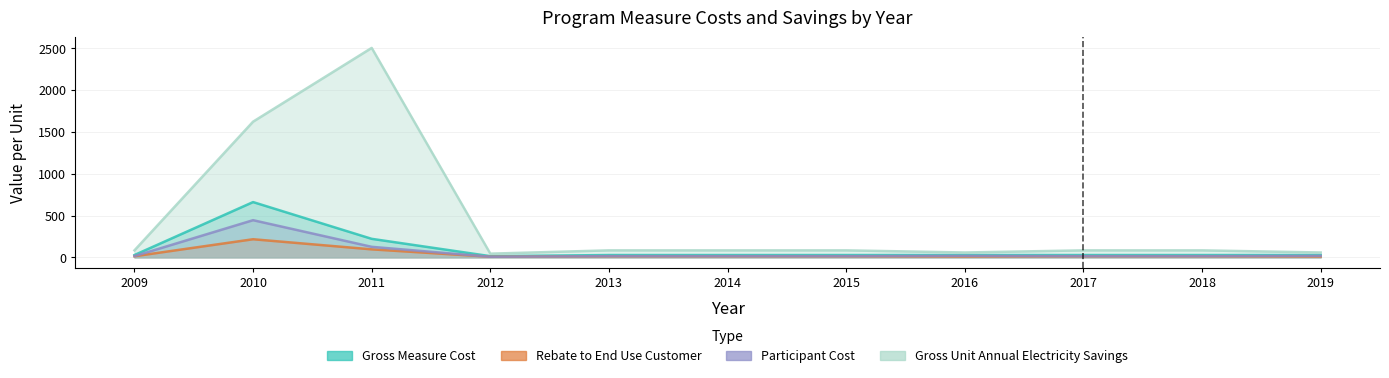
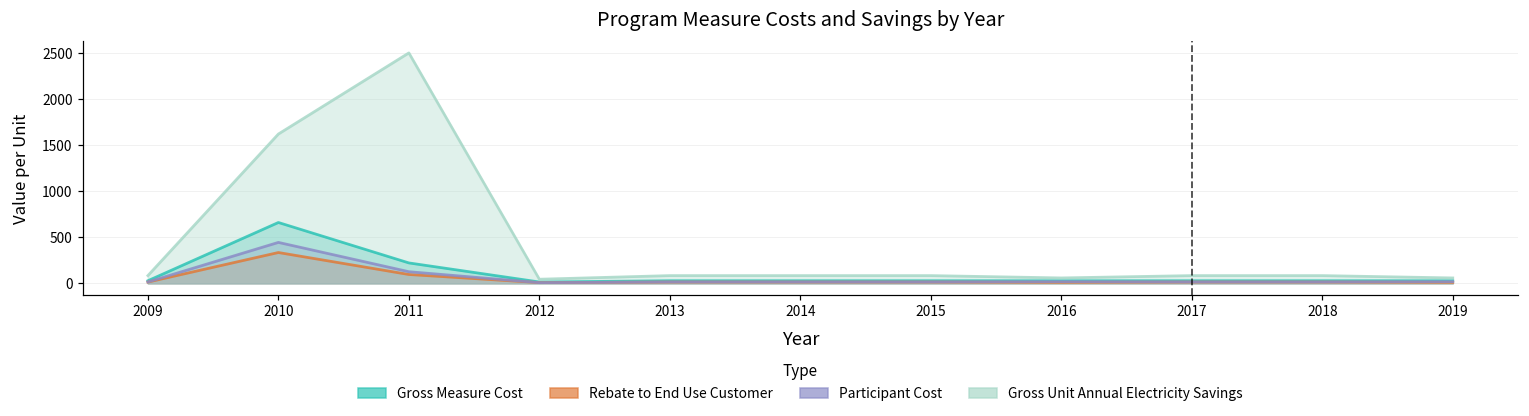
  {
    "Rebate to End Use Customer": {
-     "2010": 200
+     "2010": 300
    }
  }
